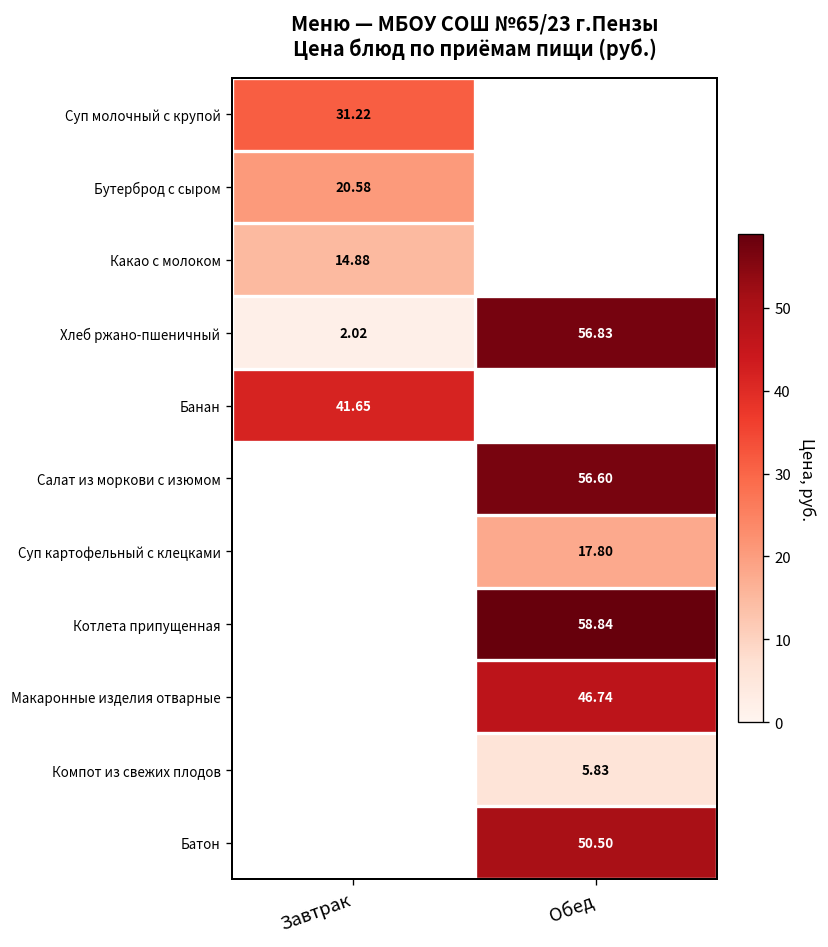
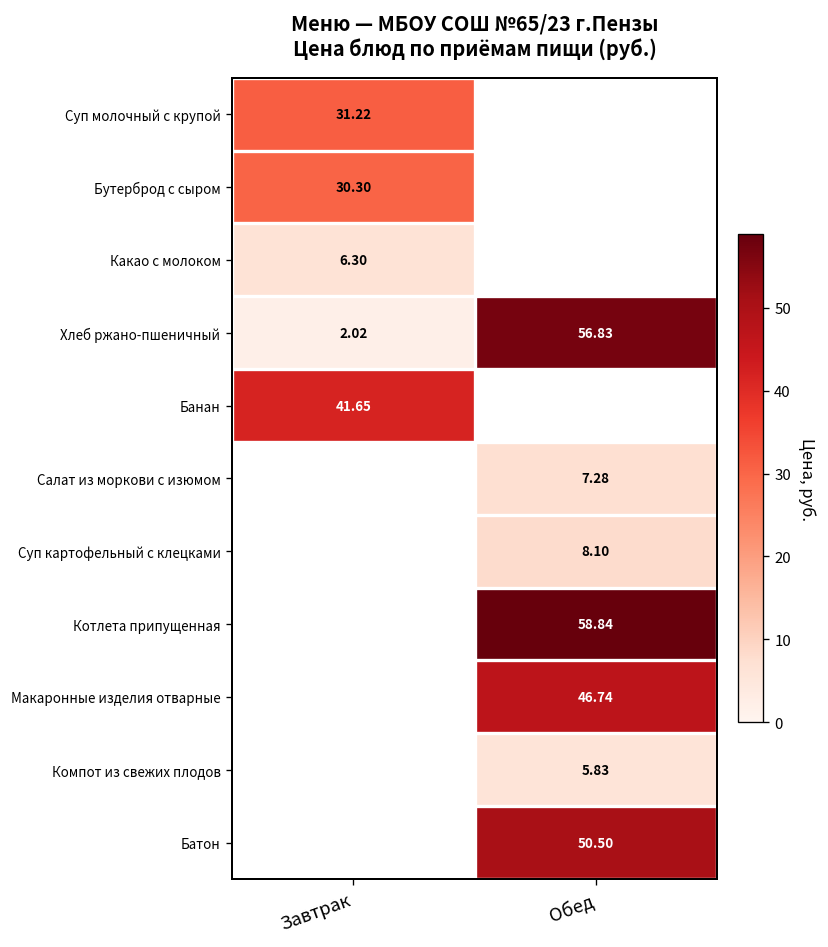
  {
    "Суп молочный с крупой": {
      "Завтрак": 31.22
    },
    "Бутерброд с сыром": {
-     "Завтрак": 20.58
+     "Завтрак": 30.30
    },
    "Какао с молоком": {
-     "Завтрак": 14.88
+     "Завтрак": 6.30
    },
    "Хлеб ржано-пшеничный": {
      "Завтрак": 2.02,
      "Обед": 56.83
    },
    "Банан": {
      "Завтрак": 41.65
    },
    "Салат из моркови с изюмом": {
-     "Обед": 56.60
+     "Обед": 7.28
    },
    "Суп картофельный с клецками": {
-     "Обед": 17.80
+     "Обед": 8.10
    },
    "Котлета припущенная": {
      "Обед": 58.84
    },
    "Макаронные изделия отварные": {
      "Обед": 46.74
    },
    "Компот из свежих плодов": {
      "Обед": 5.83
    },
    "Батон": {
      "Обед": 50.50
    }
  }
